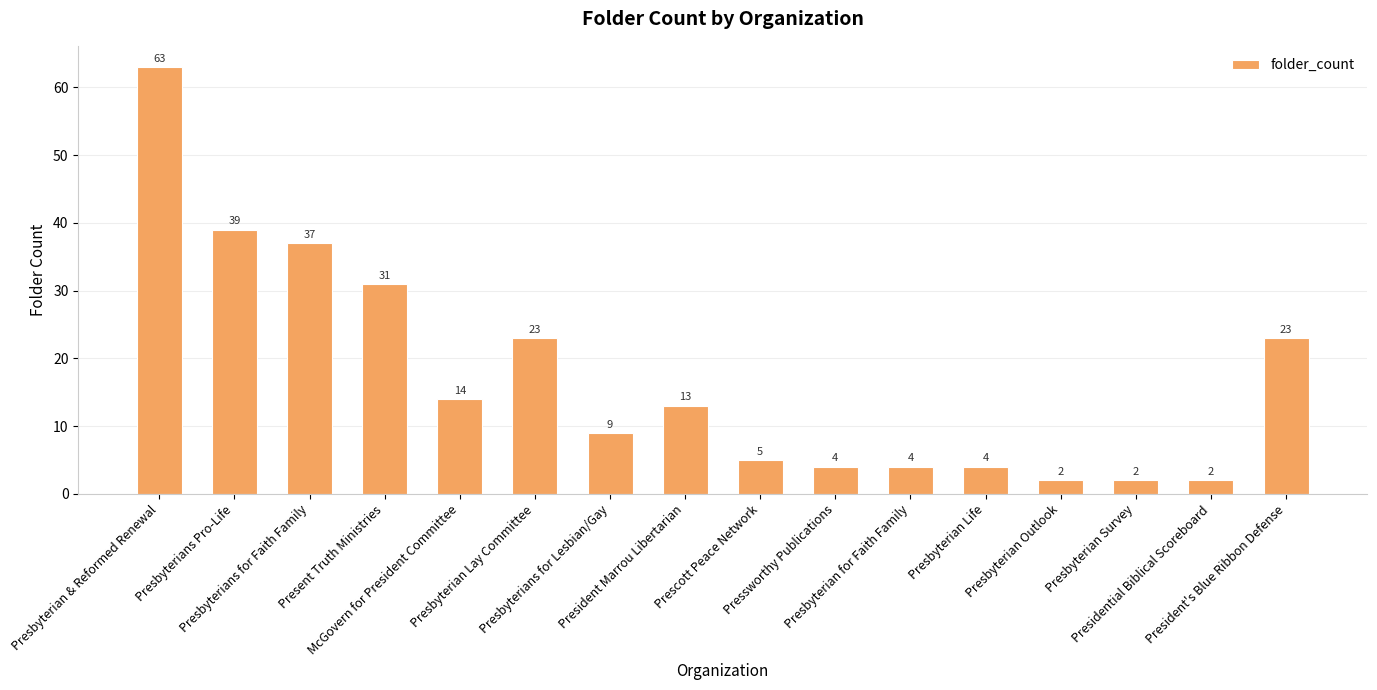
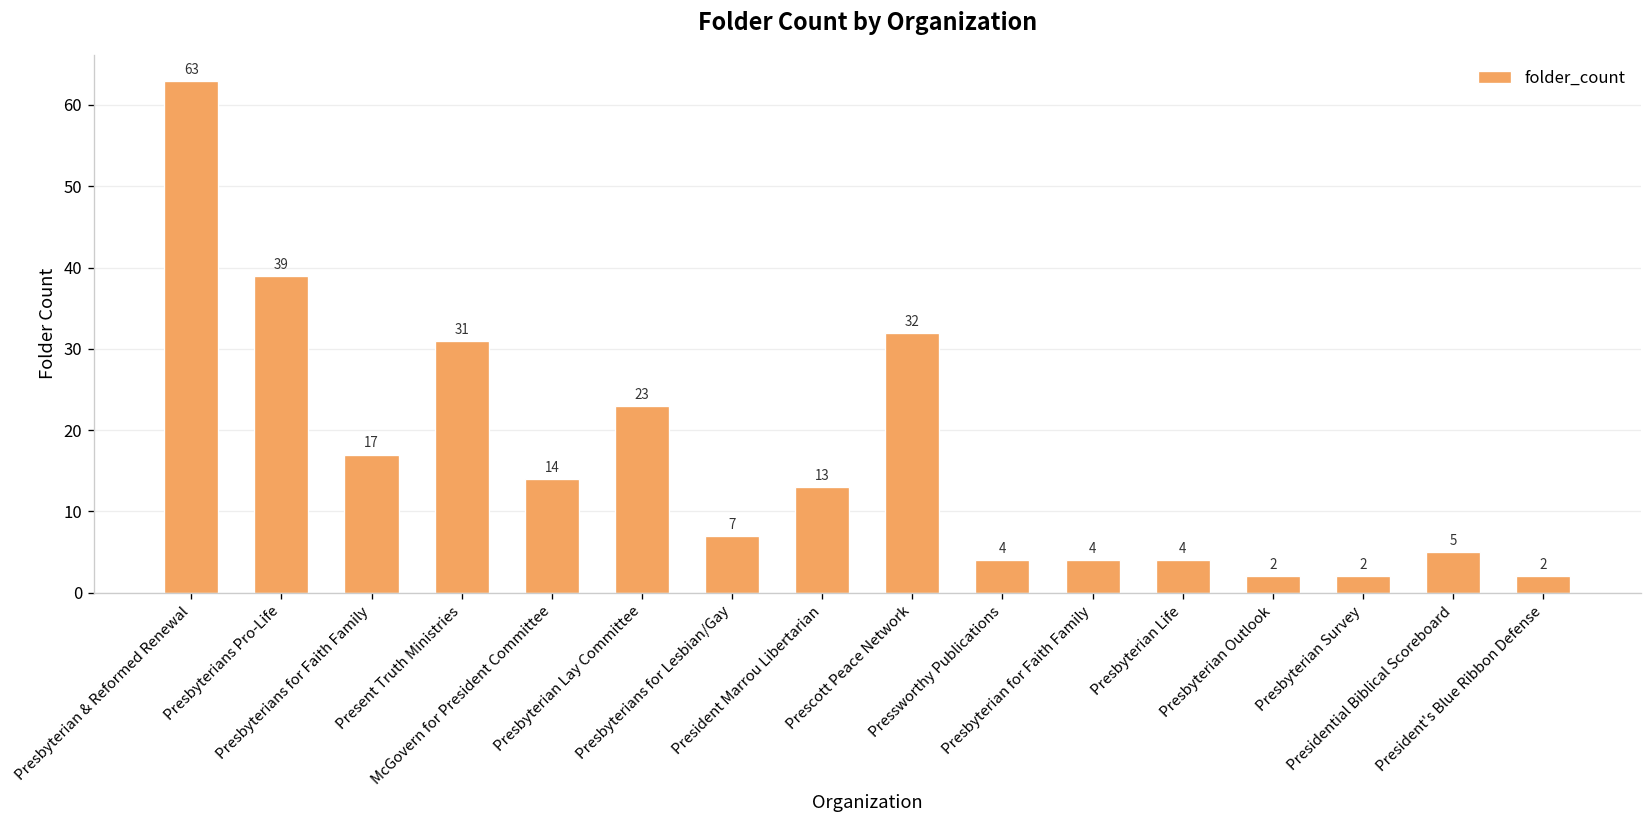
  {
    "Presbyterian & Reformed Renewal": 63,
    "Presbyterians Pro-Life": 39,
-   "Presbyterians for Faith Family": 37,
+   "Presbyterians for Faith Family": 17,
    "Present Truth Ministries": 31,
    "McGovern for President Committee": 14,
    "Presbyterian Lay Committee": 23,
-   "Presbyterians for Lesbian/Gay": 9,
+   "Presbyterians for Lesbian/Gay": 7,
    "President Marrou Libertarian": 13,
-   "Prescott Peace Network": 5,
+   "Prescott Peace Network": 32,
    "Pressworthy Publications": 4,
    "Presbyterian for Faith Family": 4,
    "Presbyterian Life": 4,
    "Presbyterian Outlook": 2,
    "Presbyterian Survey": 2,
-   "Presidential Biblical Scoreboard": 2,
-   "President's Blue Ribbon Defense": 23
+   "Presidential Biblical Scoreboard": 5,
+   "President's Blue Ribbon Defense": 2
  }
